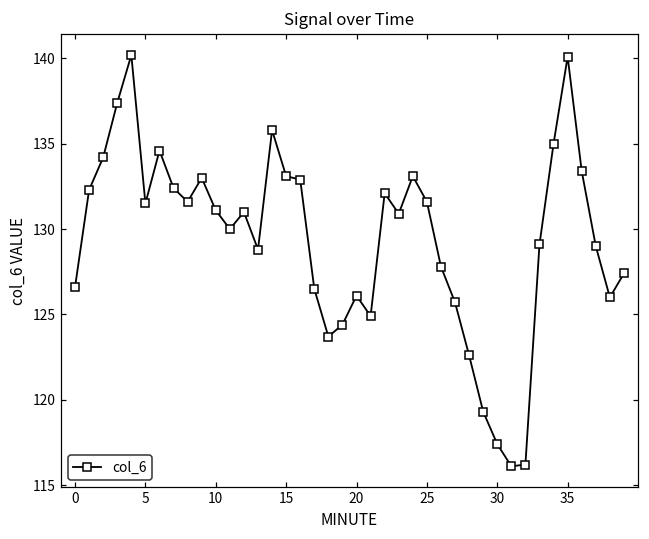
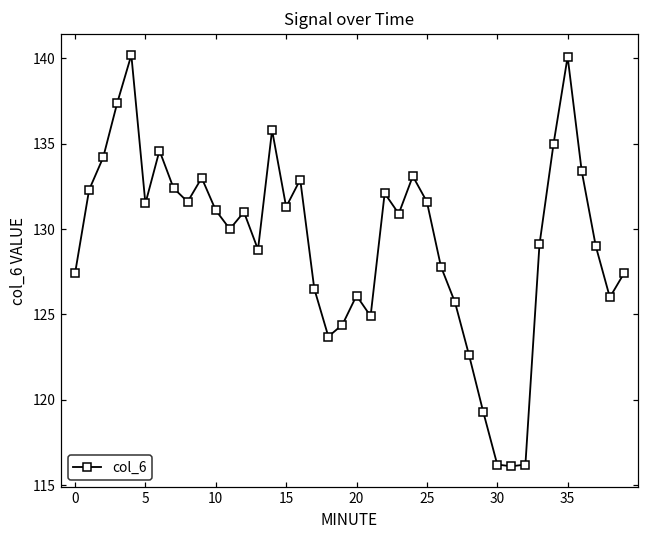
  {
-   "0": 126.6,
+   "0": 127.4,
    "5": 131.5,
    "10": 131.1,
-   "15": 133.1,
+   "15": 131.3,
    "20": 126.1,
    "25": 131.6,
-   "30": 117.4,
+   "30": 116.2,
    "35": 140.1
  }
